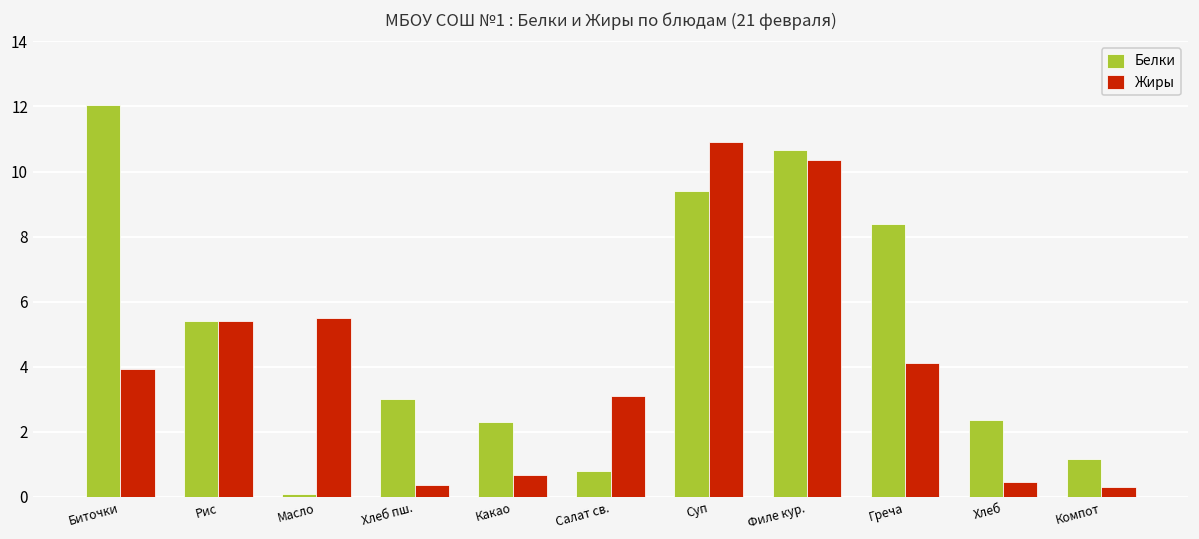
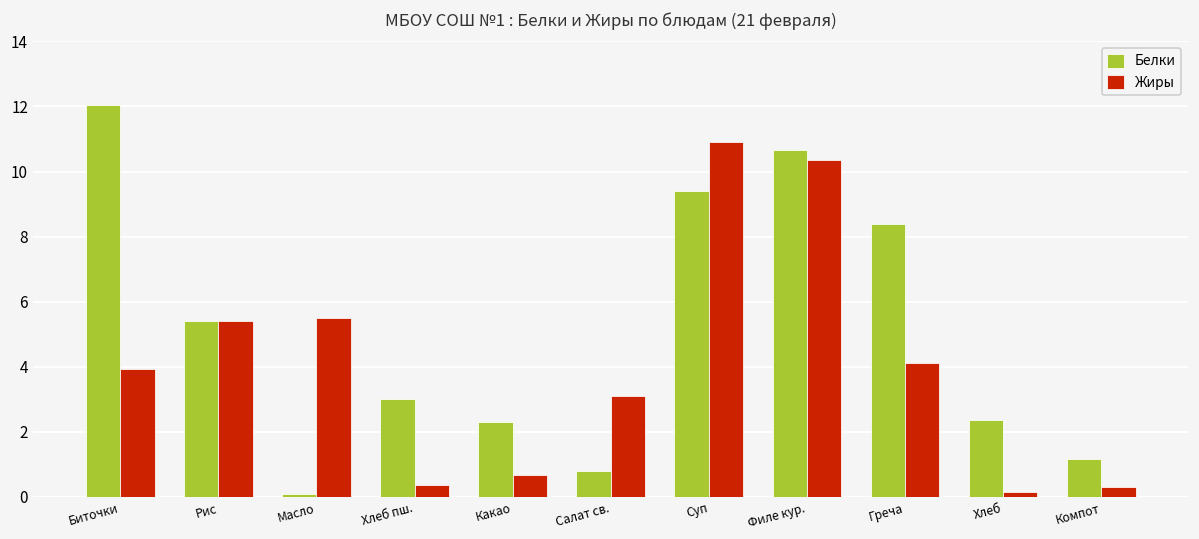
  {
    "Белки": {
      "Биточки": 12.0,
      "Рис": 5.4,
      "Масло": 0.1,
      "Хлеб пш.": 3.0,
      "Какао": 2.3,
      "Салат св.": 0.8,
      "Суп": 9.4,
      "Филе кур.": 10.7,
      "Греча": 8.4,
      "Хлеб": 2.4,
      "Компот": 1.2
    },
    "Жиры": {
      "Биточки": 3.9,
      "Рис": 5.4,
      "Масло": 5.5,
      "Хлеб пш.": 0.4,
      "Какао": 0.7,
      "Салат св.": 3.1,
      "Суп": 10.9,
      "Филе кур.": 10.4,
      "Греча": 4.1,
-     "Хлеб": 0.5,
+     "Хлеб": 0.1,
      "Компот": 0.3
    }
  }
